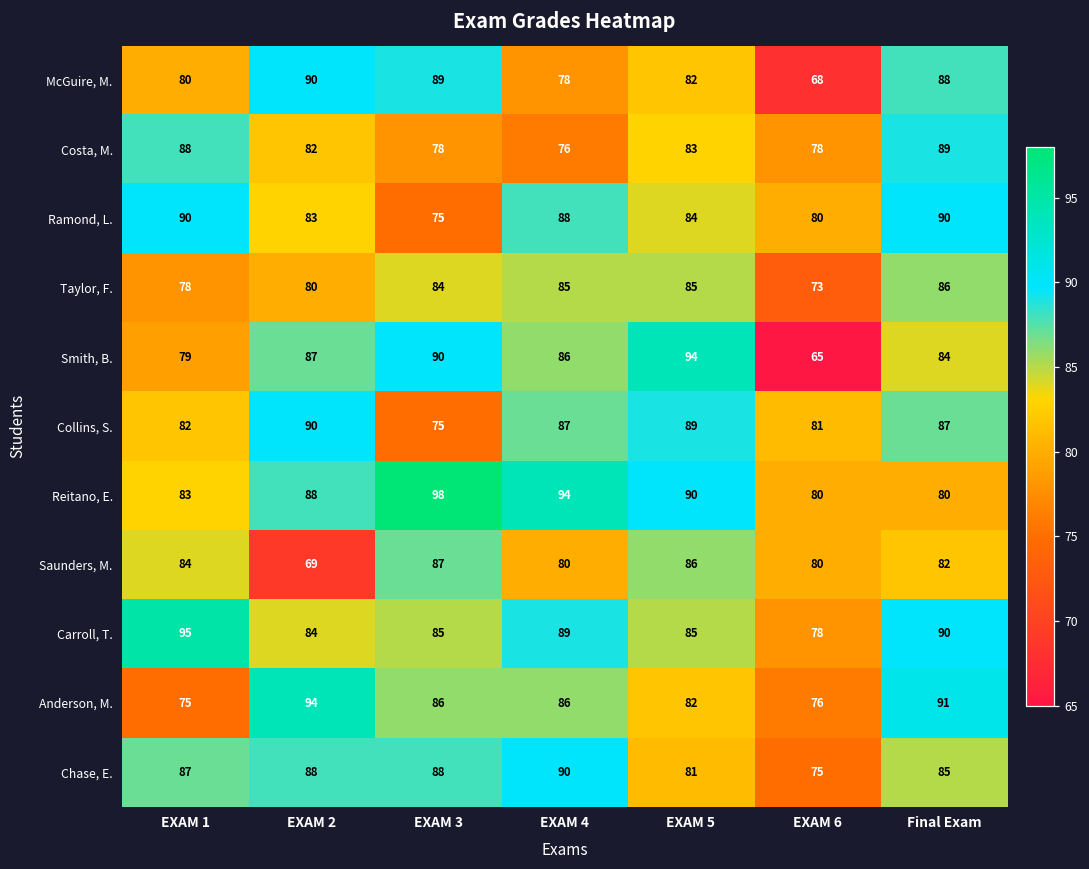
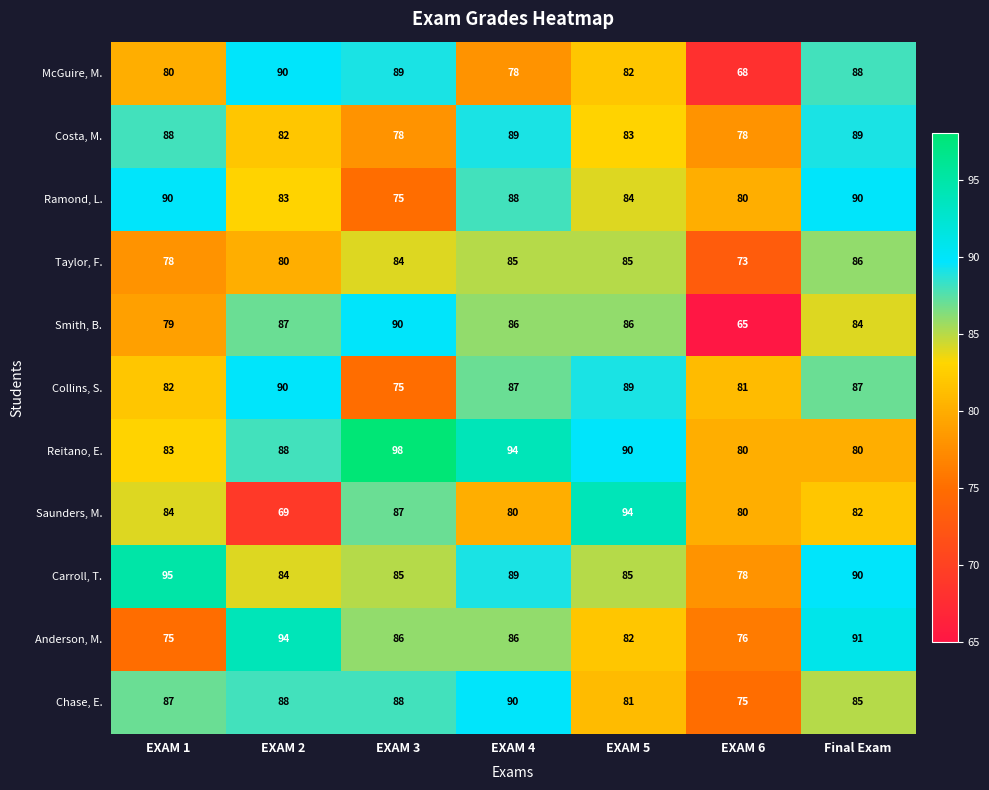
  {
    "McGuire, M.": {
      "EXAM 1": 80,
      "EXAM 2": 90,
      "EXAM 3": 89,
      "EXAM 4": 78,
      "EXAM 5": 82,
      "EXAM 6": 68,
      "Final Exam": 88
    },
    "Costa, M.": {
      "EXAM 1": 88,
      "EXAM 2": 82,
      "EXAM 3": 78,
-     "EXAM 4": 76,
+     "EXAM 4": 89,
      "EXAM 5": 83,
      "EXAM 6": 78,
      "Final Exam": 89
    },
    "Ramond, L.": {
      "EXAM 1": 90,
      "EXAM 2": 83,
      "EXAM 3": 75,
      "EXAM 4": 88,
      "EXAM 5": 84,
      "EXAM 6": 80,
      "Final Exam": 90
    },
    "Taylor, F.": {
      "EXAM 1": 78,
      "EXAM 2": 80,
      "EXAM 3": 84,
      "EXAM 4": 85,
      "EXAM 5": 85,
      "EXAM 6": 73,
      "Final Exam": 86
    },
    "Smith, B.": {
      "EXAM 1": 79,
      "EXAM 2": 87,
      "EXAM 3": 90,
      "EXAM 4": 86,
-     "EXAM 5": 94,
+     "EXAM 5": 86,
      "EXAM 6": 65,
      "Final Exam": 84
    },
    "Collins, S.": {
      "EXAM 1": 82,
      "EXAM 2": 90,
      "EXAM 3": 75,
      "EXAM 4": 87,
      "EXAM 5": 89,
      "EXAM 6": 81,
      "Final Exam": 87
    },
    "Reitano, E.": {
      "EXAM 1": 83,
      "EXAM 2": 88,
      "EXAM 3": 98,
      "EXAM 4": 94,
      "EXAM 5": 90,
      "EXAM 6": 80,
      "Final Exam": 80
    },
    "Saunders, M.": {
      "EXAM 1": 84,
      "EXAM 2": 69,
      "EXAM 3": 87,
      "EXAM 4": 80,
-     "EXAM 5": 86,
+     "EXAM 5": 94,
      "EXAM 6": 80,
      "Final Exam": 82
    },
    "Carroll, T.": {
      "EXAM 1": 95,
      "EXAM 2": 84,
      "EXAM 3": 85,
      "EXAM 4": 89,
      "EXAM 5": 85,
      "EXAM 6": 78,
      "Final Exam": 90
    },
    "Anderson, M.": {
      "EXAM 1": 75,
      "EXAM 2": 94,
      "EXAM 3": 86,
      "EXAM 4": 86,
      "EXAM 5": 82,
      "EXAM 6": 76,
      "Final Exam": 91
    },
    "Chase, E.": {
      "EXAM 1": 87,
      "EXAM 2": 88,
      "EXAM 3": 88,
      "EXAM 4": 90,
      "EXAM 5": 81,
      "EXAM 6": 75,
      "Final Exam": 85
    }
  }
